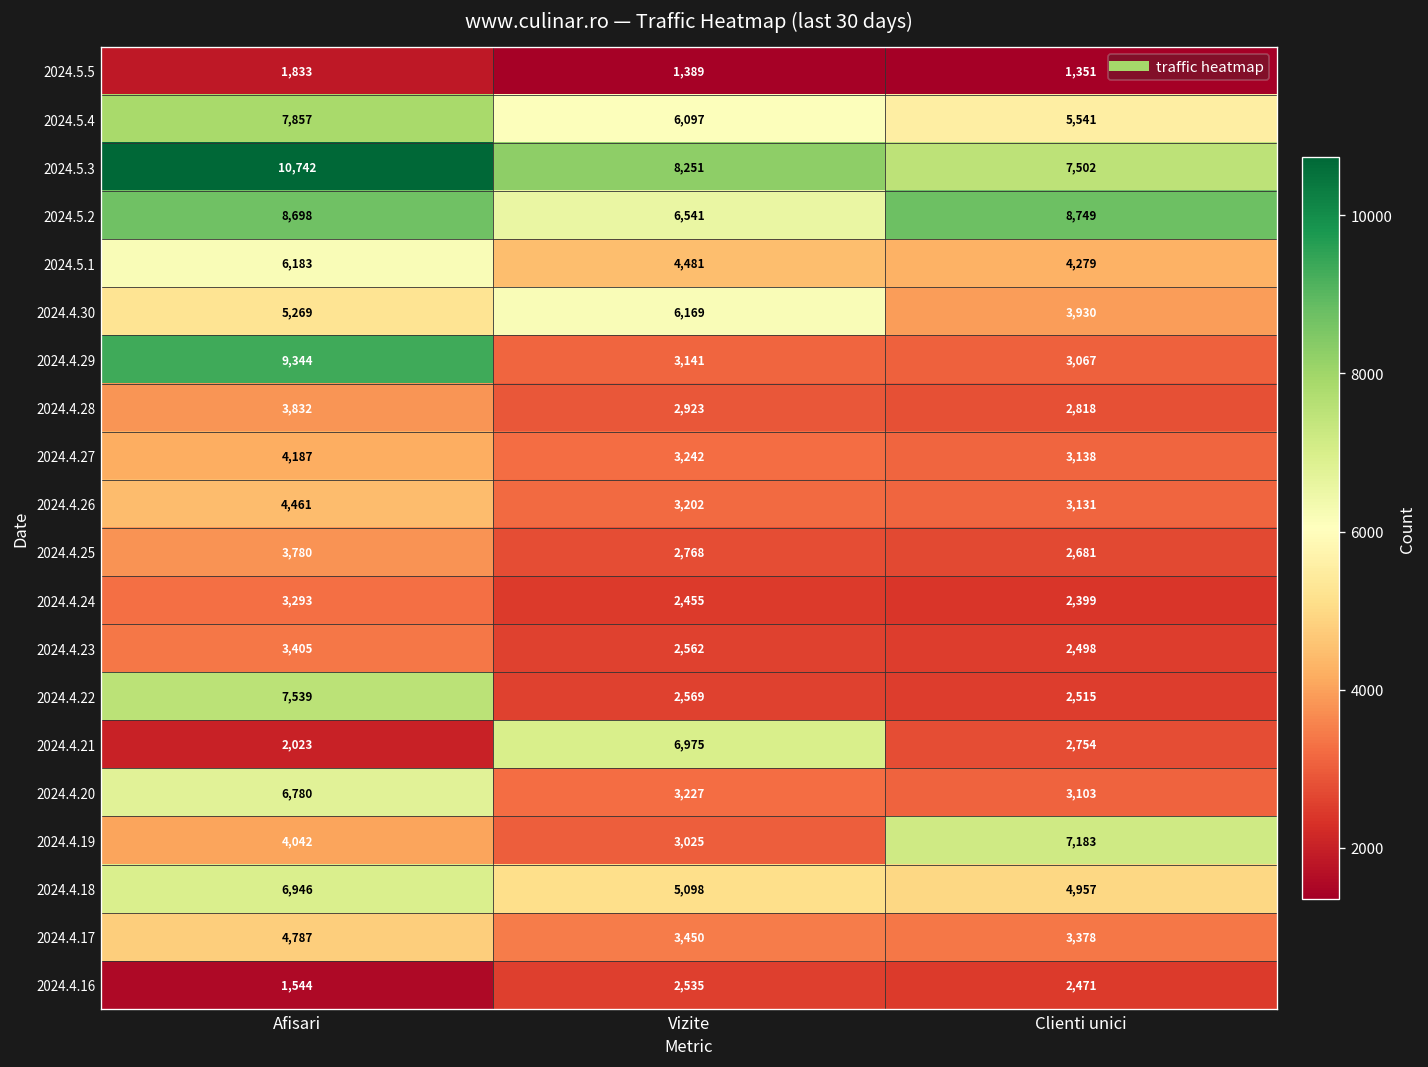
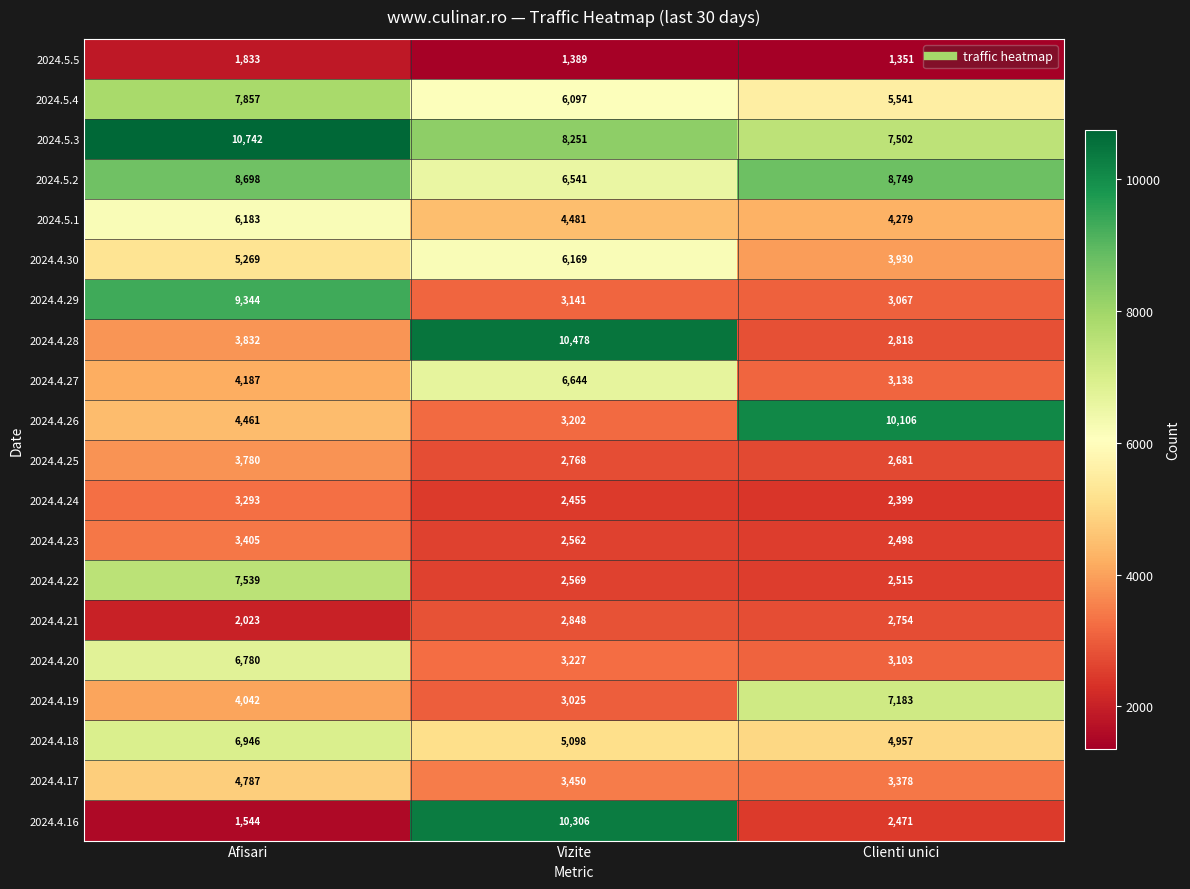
  {
    "2024.5.5": {
      "Afisari": "1,833",
      "Vizite": "1,389",
      "Clienti unici": "1,351"
    },
    "2024.5.4": {
      "Afisari": "7,857",
      "Vizite": "6,097",
      "Clienti unici": "5,541"
    },
    "2024.5.3": {
      "Afisari": "10,742",
      "Vizite": "8,251",
      "Clienti unici": "7,502"
    },
    "2024.5.2": {
      "Afisari": "8,698",
      "Vizite": "6,541",
      "Clienti unici": "8,749"
    },
    "2024.5.1": {
      "Afisari": "6,183",
      "Vizite": "4,481",
      "Clienti unici": "4,279"
    },
    "2024.4.30": {
      "Afisari": "5,269",
      "Vizite": "6,169",
      "Clienti unici": "3,930"
    },
    "2024.4.29": {
      "Afisari": "9,344",
      "Vizite": "3,141",
      "Clienti unici": "3,067"
    },
    "2024.4.28": {
      "Afisari": "3,832",
-     "Vizite": "2,923",
+     "Vizite": "10,478",
      "Clienti unici": "2,818"
    },
    "2024.4.27": {
      "Afisari": "4,187",
-     "Vizite": "3,242",
+     "Vizite": "6,644",
      "Clienti unici": "3,138"
    },
    "2024.4.26": {
      "Afisari": "4,461",
      "Vizite": "3,202",
-     "Clienti unici": "3,131"
+     "Clienti unici": "10,106"
    },
    "2024.4.25": {
      "Afisari": "3,780",
      "Vizite": "2,768",
      "Clienti unici": "2,681"
    },
    "2024.4.24": {
      "Afisari": "3,293",
      "Vizite": "2,455",
      "Clienti unici": "2,399"
    },
    "2024.4.23": {
      "Afisari": "3,405",
      "Vizite": "2,562",
      "Clienti unici": "2,498"
    },
    "2024.4.22": {
      "Afisari": "7,539",
      "Vizite": "2,569",
      "Clienti unici": "2,515"
    },
    "2024.4.21": {
      "Afisari": "2,023",
-     "Vizite": "6,975",
+     "Vizite": "2,848",
      "Clienti unici": "2,754"
    },
    "2024.4.20": {
      "Afisari": "6,780",
      "Vizite": "3,227",
      "Clienti unici": "3,103"
    },
    "2024.4.19": {
      "Afisari": "4,042",
      "Vizite": "3,025",
      "Clienti unici": "7,183"
    },
    "2024.4.18": {
      "Afisari": "6,946",
      "Vizite": "5,098",
      "Clienti unici": "4,957"
    },
    "2024.4.17": {
      "Afisari": "4,787",
      "Vizite": "3,450",
      "Clienti unici": "3,378"
    },
    "2024.4.16": {
      "Afisari": "1,544",
-     "Vizite": "2,535",
+     "Vizite": "10,306",
      "Clienti unici": "2,471"
    }
  }
